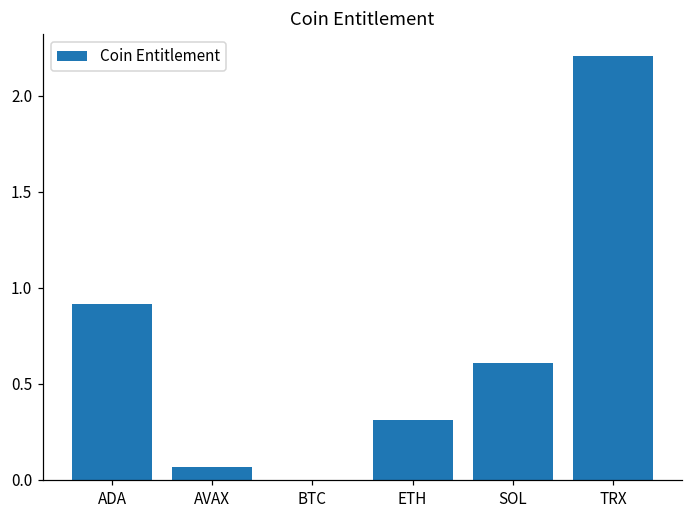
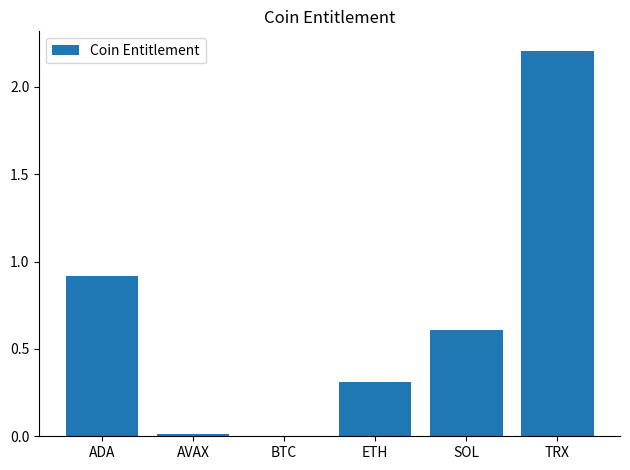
  {
    "ADA": 0.92,
-   "AVAX": 0.07,
+   "AVAX": 0.01,
    "ETH": 0.31,
    "SOL": 0.61,
    "TRX": 2.21
  }
